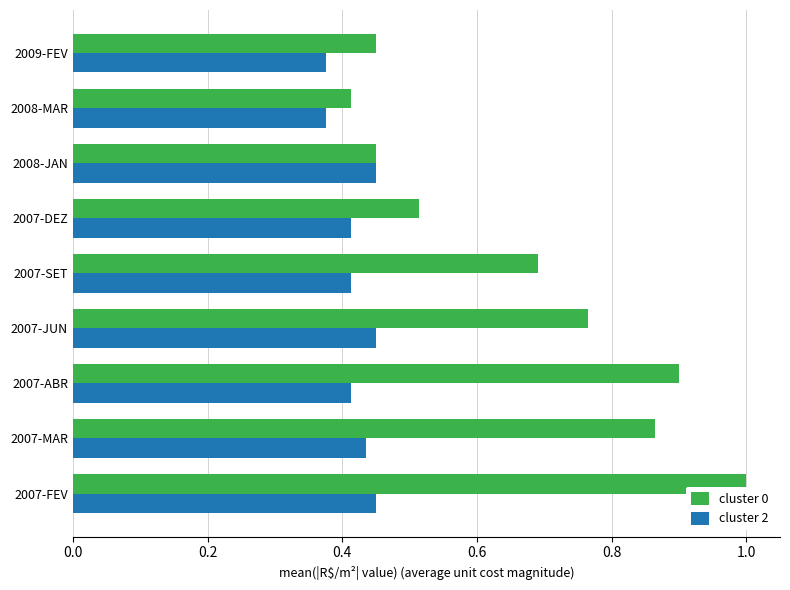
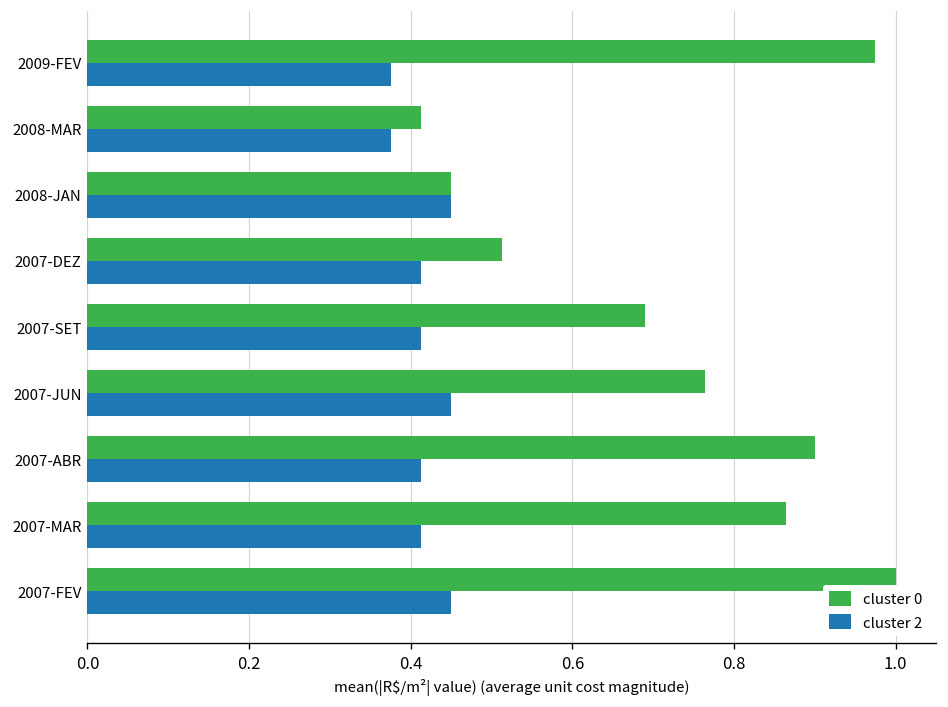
  {
    "cluster 0": {
-     "2009-FEV": 0.45,
+     "2009-FEV": 0.97,
      "2008-MAR": 0.41,
      "2008-JAN": 0.45,
      "2007-DEZ": 0.51,
      "2007-SET": 0.69,
      "2007-JUN": 0.76,
      "2007-ABR": 0.90,
      "2007-MAR": 0.86,
      "2007-FEV": 1.00
    },
    "cluster 2": {
      "2009-FEV": 0.38,
      "2008-MAR": 0.38,
      "2008-JAN": 0.45,
      "2007-DEZ": 0.41,
      "2007-SET": 0.41,
      "2007-JUN": 0.45,
      "2007-ABR": 0.41,
-     "2007-MAR": 0.44,
+     "2007-MAR": 0.41,
      "2007-FEV": 0.45
    }
  }
